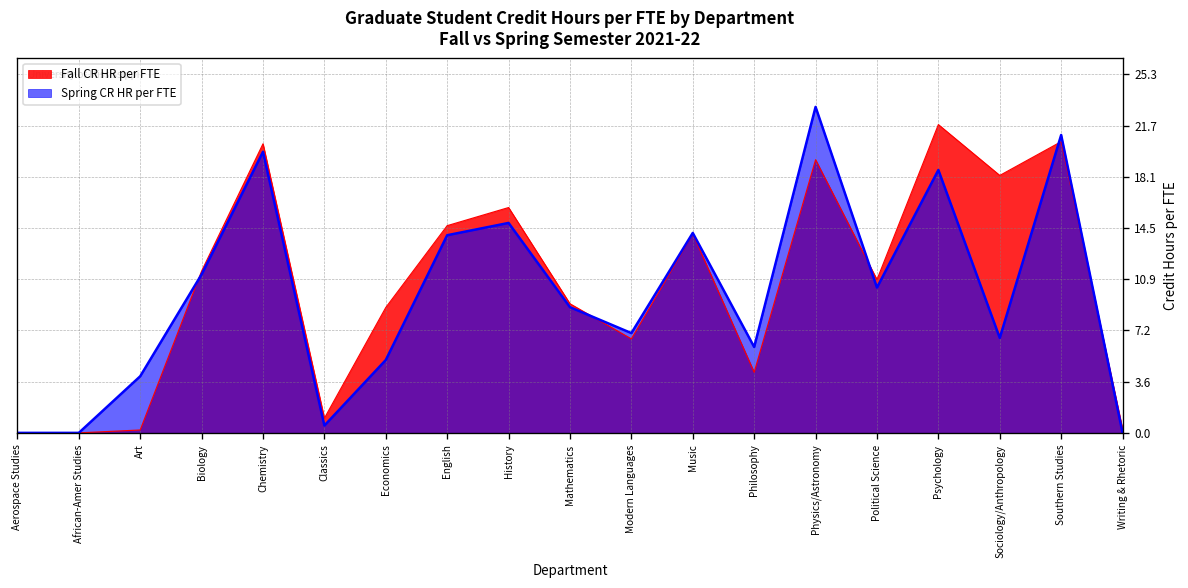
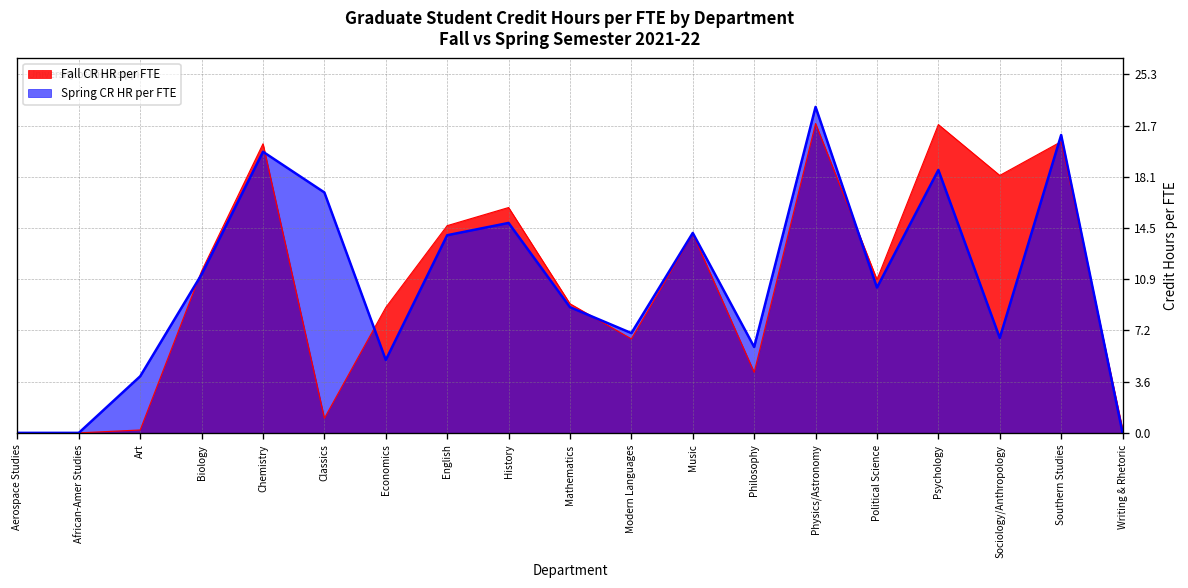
  {
    "Fall CR HR per FTE": {
      "Art": 0.2,
      "Biology": 11.4,
      "Chemistry": 20.4,
      "Classics": 1.0,
      "Economics": 8.9,
      "English": 14.6,
      "History": 15.9,
      "Mathematics": 9.1,
      "Modern Languages": 6.6,
      "Philosophy": 4.3,
-     "Physics/Astronomy": 19.3,
+     "Physics/Astronomy": 21.8,
      "Political Science": 10.8,
      "Psychology": 21.8,
      "Sociology/Anthropology": 18.2,
      "Southern Studies": 20.6,
      "Writing & Rhetoric": 0.3
    },
    "Spring CR HR per FTE": {
      "Art": 4.0,
      "Biology": 11.2,
      "Chemistry": 19.9,
-     "Classics": 0.5,
+     "Classics": 17.0,
      "Economics": 5.1,
      "English": 14.0,
      "History": 14.8,
      "Mathematics": 8.9,
      "Modern Languages": 7.0,
      "Philosophy": 6.1,
      "Physics/Astronomy": 23.0,
      "Political Science": 10.3,
      "Psychology": 18.6,
      "Sociology/Anthropology": 6.7,
      "Southern Studies": 21.0,
      "Writing & Rhetoric": 0.0
    }
  }
